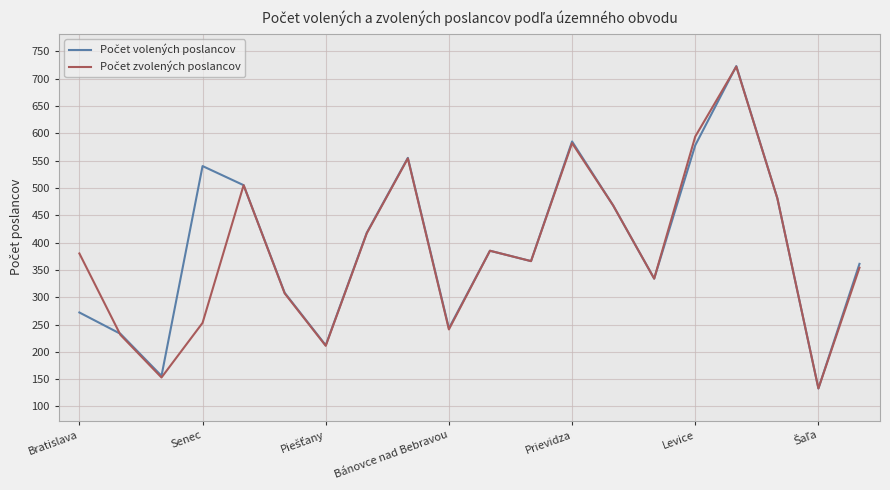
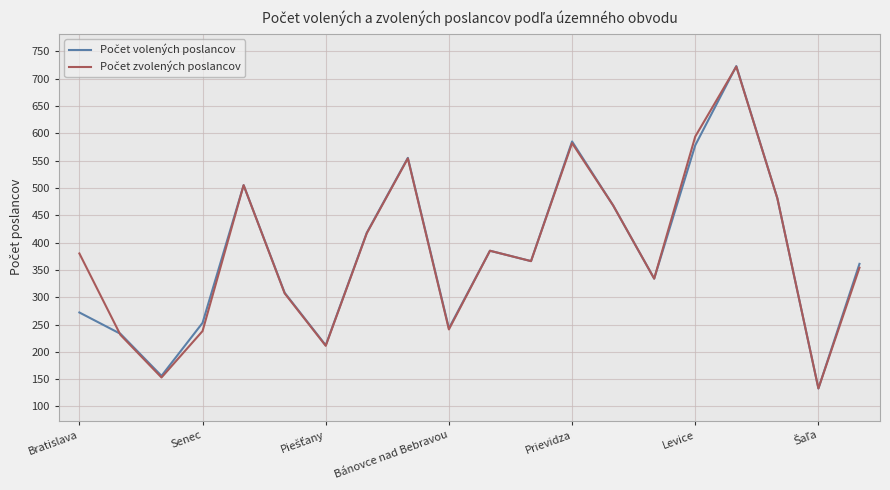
  {
    "Počet volených poslancov": {
      "Bratislava": 270,
-     "Senec": 540,
+     "Senec": 250,
      "Levice": 580
    },
    "Počet zvolených poslancov": {
      "Bratislava": 380,
-     "Senec": 250,
+     "Senec": 240,
      "Levice": 590
    }
  }
